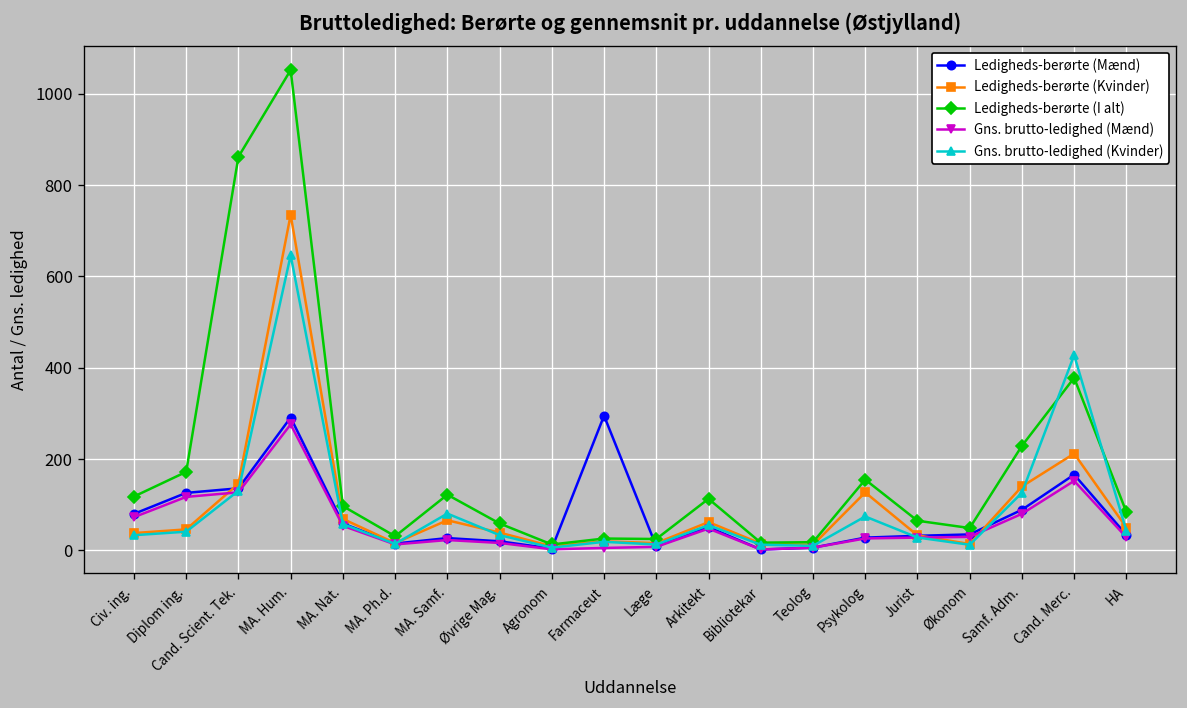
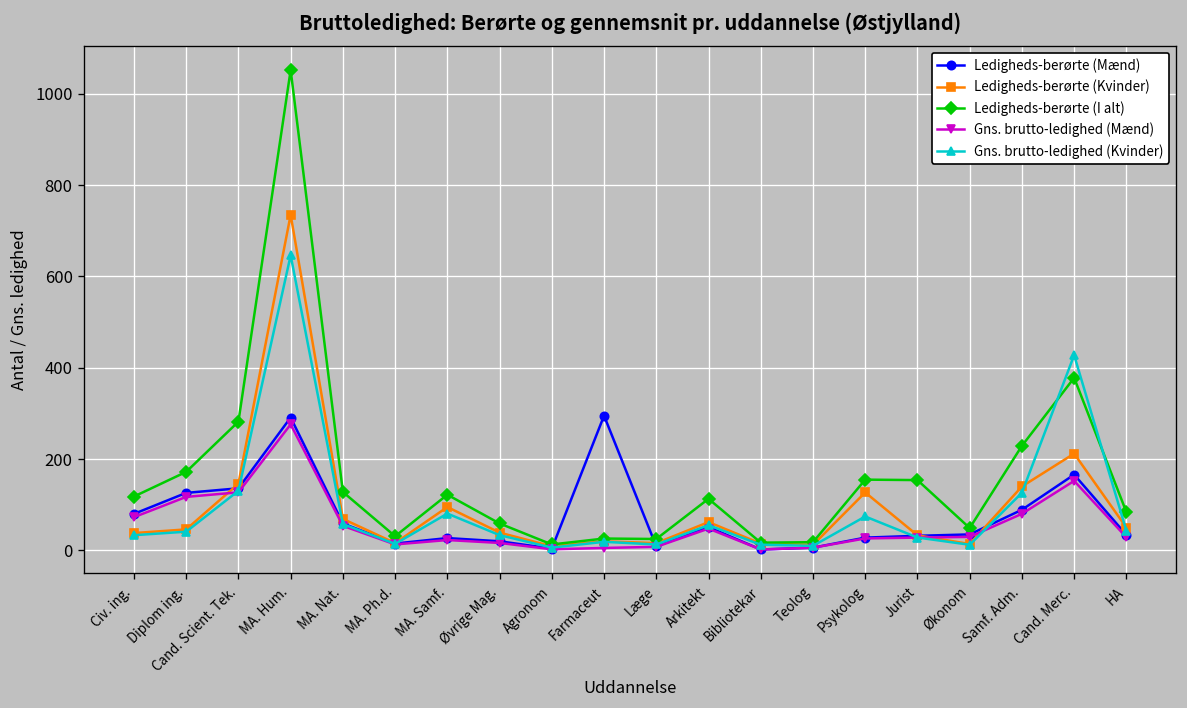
  {
    "Ledigheds-berørte (Mænd)": {
      "Civ. ing.": 80,
      "Diplom ing.": 130,
      "MA. Hum.": 290,
      "Farmaceut": 300,
      "Samf. Adm.": 90,
      "Cand. Merc.": 170
    },
    "Ledigheds-berørte (Kvinder)": {
      "Cand. Scient. Tek.": 150,
      "MA. Hum.": 740,
      "MA. Nat.": 70,
-     "MA. Samf.": 70,
+     "MA. Samf.": 100,
      "Psykolog": 130,
      "Samf. Adm.": 140,
      "Cand. Merc.": 210,
      "HA": 50
    },
    "Ledigheds-berørte (I alt)": {
      "Civ. ing.": 120,
      "Diplom ing.": 170,
-     "Cand. Scient. Tek.": 860,
+     "Cand. Scient. Tek.": 280,
      "MA. Hum.": 1050,
-     "MA. Nat.": 100,
+     "MA. Nat.": 130,
      "MA. Ph.d.": 30,
      "MA. Samf.": 120,
      "Øvrige Mag.": 60,
      "Læge": 30,
      "Arkitekt": 110,
      "Psykolog": 160,
-     "Jurist": 70,
+     "Jurist": 150,
      "Økonom": 50,
      "Samf. Adm.": 230,
      "Cand. Merc.": 380,
      "HA": 80
    },
    "Gns. brutto-ledighed (Mænd)": {
      "Civ. ing.": 70,
      "Diplom ing.": 120,
      "MA. Hum.": 280,
      "Farmaceut": 10,
      "Samf. Adm.": 80,
      "Cand. Merc.": 150
    },
    "Gns. brutto-ledighed (Kvinder)": {
      "MA. Hum.": 650,
      "MA. Samf.": 80,
      "Psykolog": 70,
      "Samf. Adm.": 130,
      "Cand. Merc.": 430,
      "HA": 40
    }
  }
